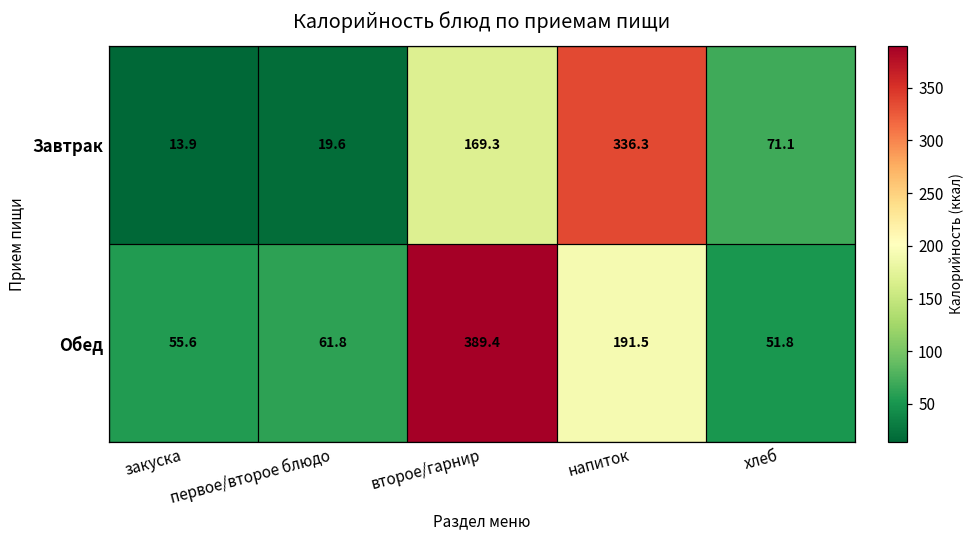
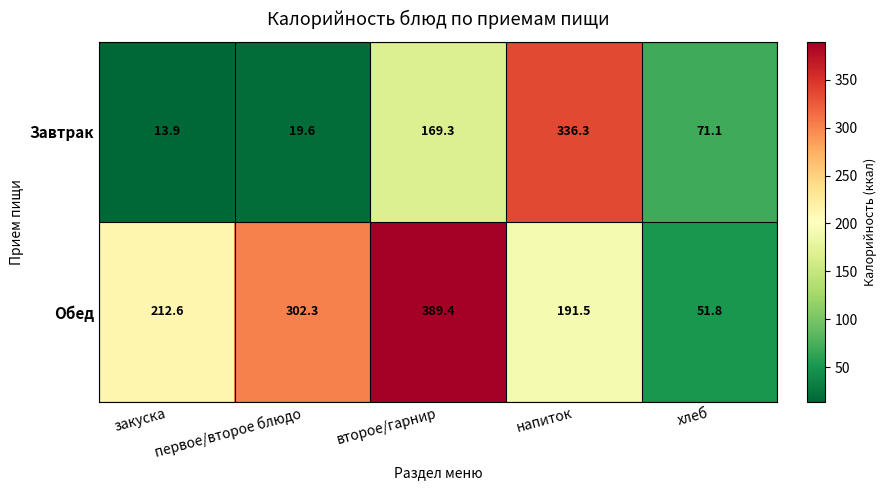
  {
    "Завтрак": {
      "закуска": 13.9,
      "первое/второе блюдо": 19.6,
      "второе/гарнир": 169.3,
      "напиток": 336.3,
      "хлеб": 71.1
    },
    "Обед": {
-     "закуска": 55.6,
-     "первое/второе блюдо": 61.8,
+     "закуска": 212.6,
+     "первое/второе блюдо": 302.3,
      "второе/гарнир": 389.4,
      "напиток": 191.5,
      "хлеб": 51.8
    }
  }
